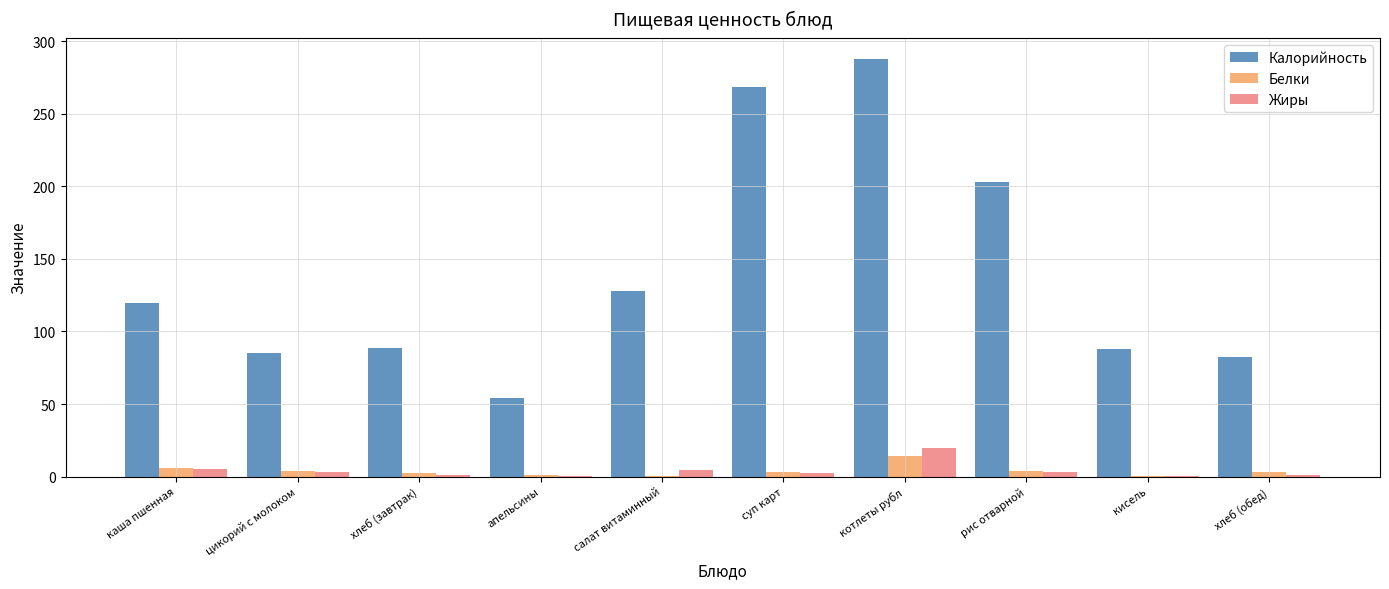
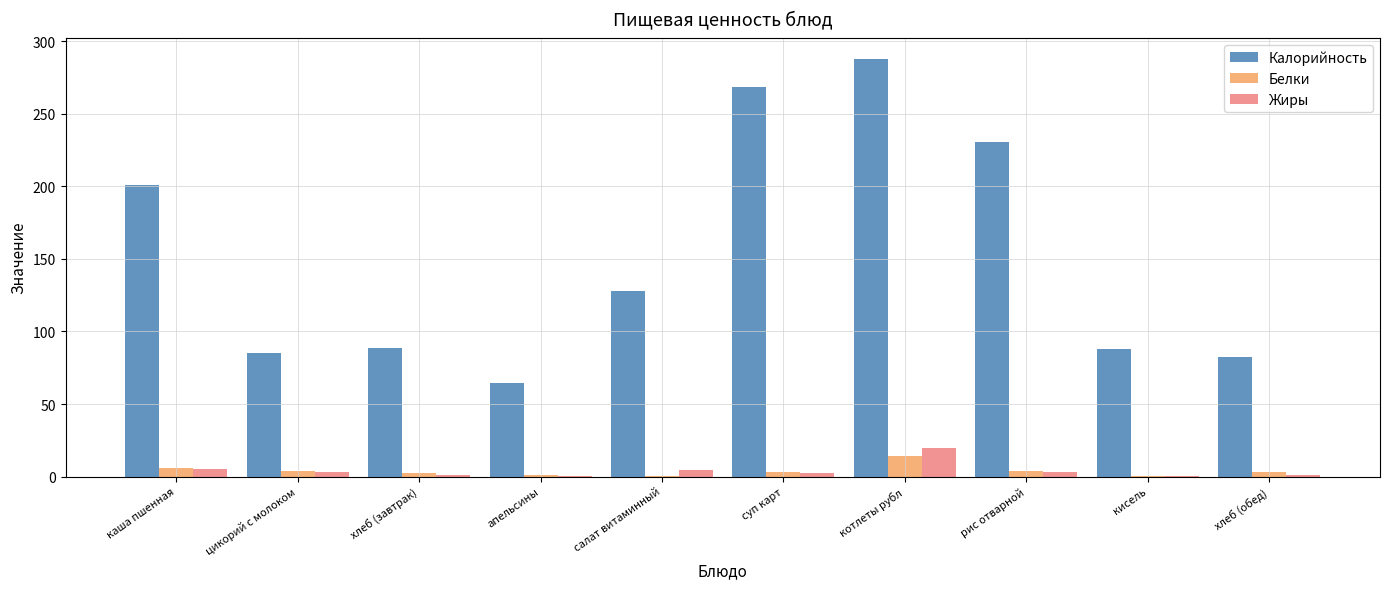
  {
    "Калорийность": {
-     "каша пшенная": 120,
+     "каша пшенная": 201,
      "цикорий с молоком": 85,
      "хлеб (завтрак)": 89,
-     "апельсины": 54,
+     "апельсины": 65,
      "салат витаминный": 128,
      "суп карт": 269,
      "котлеты рубл": 288,
-     "рис отварной": 203,
+     "рис отварной": 231,
      "кисель": 88,
      "хлеб (обед)": 82
    }
  }
